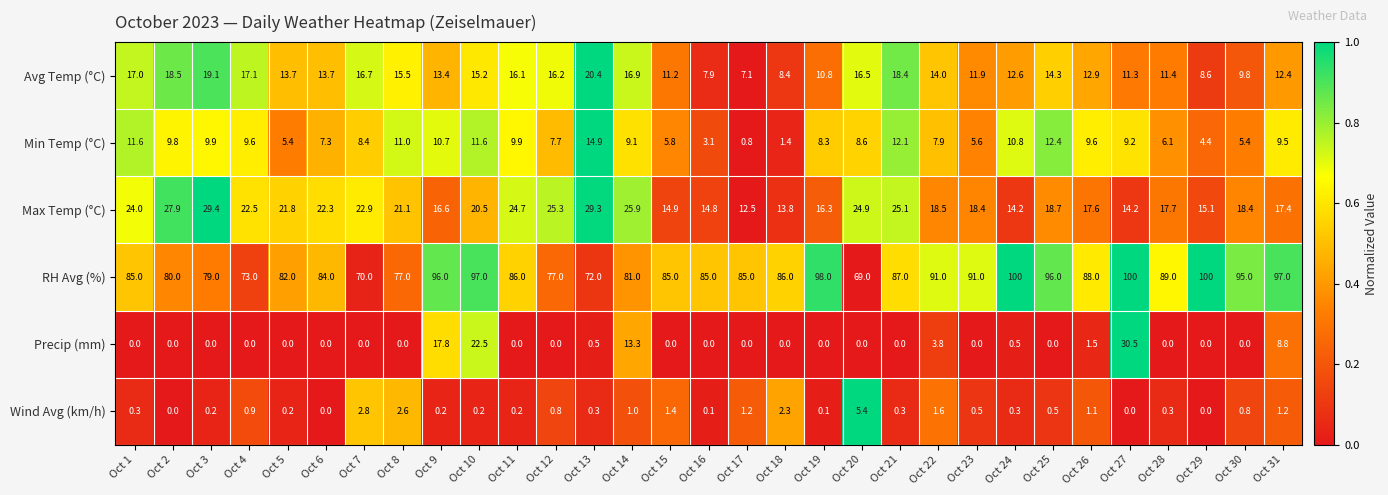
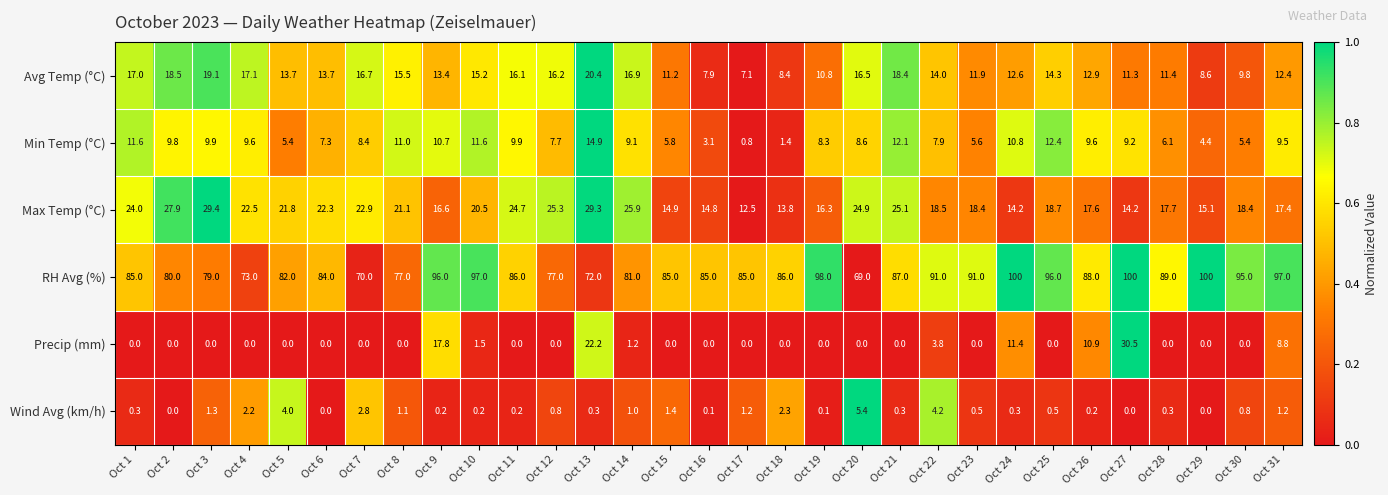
  {
    "Avg Temp (°C)": {
      "Oct 1": 17.0,
      "Oct 2": 18.5,
      "Oct 3": 19.1,
      "Oct 4": 17.1,
      "Oct 5": 13.7,
      "Oct 6": 13.7,
      "Oct 7": 16.7,
      "Oct 8": 15.5,
      "Oct 9": 13.4,
      "Oct 10": 15.2,
      "Oct 11": 16.1,
      "Oct 12": 16.2,
      "Oct 13": 20.4,
      "Oct 14": 16.9,
      "Oct 15": 11.2,
      "Oct 16": 7.9,
      "Oct 17": 7.1,
      "Oct 18": 8.4,
      "Oct 19": 10.8,
      "Oct 20": 16.5,
      "Oct 21": 18.4,
      "Oct 22": 14.0,
      "Oct 23": 11.9,
      "Oct 24": 12.6,
      "Oct 25": 14.3,
      "Oct 26": 12.9,
      "Oct 27": 11.3,
      "Oct 28": 11.4,
      "Oct 29": 8.6,
      "Oct 30": 9.8,
      "Oct 31": 12.4
    },
    "Min Temp (°C)": {
      "Oct 1": 11.6,
      "Oct 2": 9.8,
      "Oct 3": 9.9,
      "Oct 4": 9.6,
      "Oct 5": 5.4,
      "Oct 6": 7.3,
      "Oct 7": 8.4,
      "Oct 8": 11.0,
      "Oct 9": 10.7,
      "Oct 10": 11.6,
      "Oct 11": 9.9,
      "Oct 12": 7.7,
      "Oct 13": 14.9,
      "Oct 14": 9.1,
      "Oct 15": 5.8,
      "Oct 16": 3.1,
      "Oct 17": 0.8,
      "Oct 18": 1.4,
      "Oct 19": 8.3,
      "Oct 20": 8.6,
      "Oct 21": 12.1,
      "Oct 22": 7.9,
      "Oct 23": 5.6,
      "Oct 24": 10.8,
      "Oct 25": 12.4,
      "Oct 26": 9.6,
      "Oct 27": 9.2,
      "Oct 28": 6.1,
      "Oct 29": 4.4,
      "Oct 30": 5.4,
      "Oct 31": 9.5
    },
    "Max Temp (°C)": {
      "Oct 1": 24.0,
      "Oct 2": 27.9,
      "Oct 3": 29.4,
      "Oct 4": 22.5,
      "Oct 5": 21.8,
      "Oct 6": 22.3,
      "Oct 7": 22.9,
      "Oct 8": 21.1,
      "Oct 9": 16.6,
      "Oct 10": 20.5,
      "Oct 11": 24.7,
      "Oct 12": 25.3,
      "Oct 13": 29.3,
      "Oct 14": 25.9,
      "Oct 15": 14.9,
      "Oct 16": 14.8,
      "Oct 17": 12.5,
      "Oct 18": 13.8,
      "Oct 19": 16.3,
      "Oct 20": 24.9,
      "Oct 21": 25.1,
      "Oct 22": 18.5,
      "Oct 23": 18.4,
      "Oct 24": 14.2,
      "Oct 25": 18.7,
      "Oct 26": 17.6,
      "Oct 27": 14.2,
      "Oct 28": 17.7,
      "Oct 29": 15.1,
      "Oct 30": 18.4,
      "Oct 31": 17.4
    },
    "RH Avg (%)": {
      "Oct 1": 85.0,
      "Oct 2": 80.0,
      "Oct 3": 79.0,
      "Oct 4": 73.0,
      "Oct 5": 82.0,
      "Oct 6": 84.0,
      "Oct 7": 70.0,
      "Oct 8": 77.0,
      "Oct 9": 96.0,
      "Oct 10": 97.0,
      "Oct 11": 86.0,
      "Oct 12": 77.0,
      "Oct 13": 72.0,
      "Oct 14": 81.0,
      "Oct 15": 85.0,
      "Oct 16": 85.0,
      "Oct 17": 85.0,
      "Oct 18": 86.0,
      "Oct 19": 98.0,
      "Oct 20": 69.0,
      "Oct 21": 87.0,
      "Oct 22": 91.0,
      "Oct 23": 91.0,
      "Oct 24": 100,
      "Oct 25": 96.0,
      "Oct 26": 88.0,
      "Oct 27": 100,
      "Oct 28": 89.0,
      "Oct 29": 100,
      "Oct 30": 95.0,
      "Oct 31": 97.0
    },
    "Precip (mm)": {
      "Oct 1": 0.0,
      "Oct 2": 0.0,
      "Oct 3": 0.0,
      "Oct 4": 0.0,
      "Oct 5": 0.0,
      "Oct 6": 0.0,
      "Oct 7": 0.0,
      "Oct 8": 0.0,
      "Oct 9": 17.8,
-     "Oct 10": 22.5,
+     "Oct 10": 1.5,
      "Oct 11": 0.0,
      "Oct 12": 0.0,
-     "Oct 13": 0.5,
-     "Oct 14": 13.3,
+     "Oct 13": 22.2,
+     "Oct 14": 1.2,
      "Oct 15": 0.0,
      "Oct 16": 0.0,
      "Oct 17": 0.0,
      "Oct 18": 0.0,
      "Oct 19": 0.0,
      "Oct 20": 0.0,
      "Oct 21": 0.0,
      "Oct 22": 3.8,
      "Oct 23": 0.0,
-     "Oct 24": 0.5,
+     "Oct 24": 11.4,
      "Oct 25": 0.0,
-     "Oct 26": 1.5,
+     "Oct 26": 10.9,
      "Oct 27": 30.5,
      "Oct 28": 0.0,
      "Oct 29": 0.0,
      "Oct 30": 0.0,
      "Oct 31": 8.8
    },
    "Wind Avg (km/h)": {
      "Oct 1": 0.3,
      "Oct 2": 0.0,
-     "Oct 3": 0.2,
-     "Oct 4": 0.9,
-     "Oct 5": 0.2,
+     "Oct 3": 1.3,
+     "Oct 4": 2.2,
+     "Oct 5": 4.0,
      "Oct 6": 0.0,
      "Oct 7": 2.8,
-     "Oct 8": 2.6,
+     "Oct 8": 1.1,
      "Oct 9": 0.2,
      "Oct 10": 0.2,
      "Oct 11": 0.2,
      "Oct 12": 0.8,
      "Oct 13": 0.3,
      "Oct 14": 1.0,
      "Oct 15": 1.4,
      "Oct 16": 0.1,
      "Oct 17": 1.2,
      "Oct 18": 2.3,
      "Oct 19": 0.1,
      "Oct 20": 5.4,
      "Oct 21": 0.3,
-     "Oct 22": 1.6,
+     "Oct 22": 4.2,
      "Oct 23": 0.5,
      "Oct 24": 0.3,
      "Oct 25": 0.5,
-     "Oct 26": 1.1,
+     "Oct 26": 0.2,
      "Oct 27": 0.0,
      "Oct 28": 0.3,
      "Oct 29": 0.0,
      "Oct 30": 0.8,
      "Oct 31": 1.2
    }
  }
